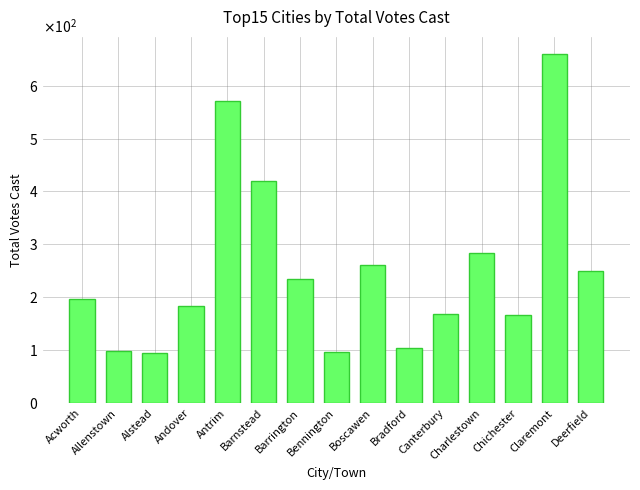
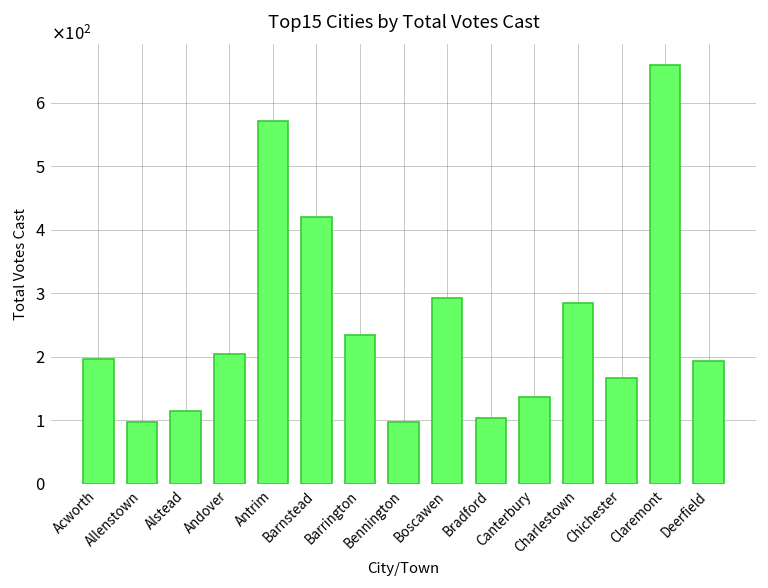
  {
    "Acworth": 200,
    "Allenstown": 100,
-   "Alstead": 100,
-   "Andover": 180,
+   "Alstead": 110,
+   "Andover": 210,
    "Antrim": 570,
    "Barnstead": 420,
    "Barrington": 230,
    "Bennington": 100,
-   "Boscawen": 260,
+   "Boscawen": 290,
    "Bradford": 100,
-   "Canterbury": 170,
+   "Canterbury": 140,
    "Charlestown": 280,
    "Chichester": 170,
    "Claremont": 660,
-   "Deerfield": 250
+   "Deerfield": 190
  }
